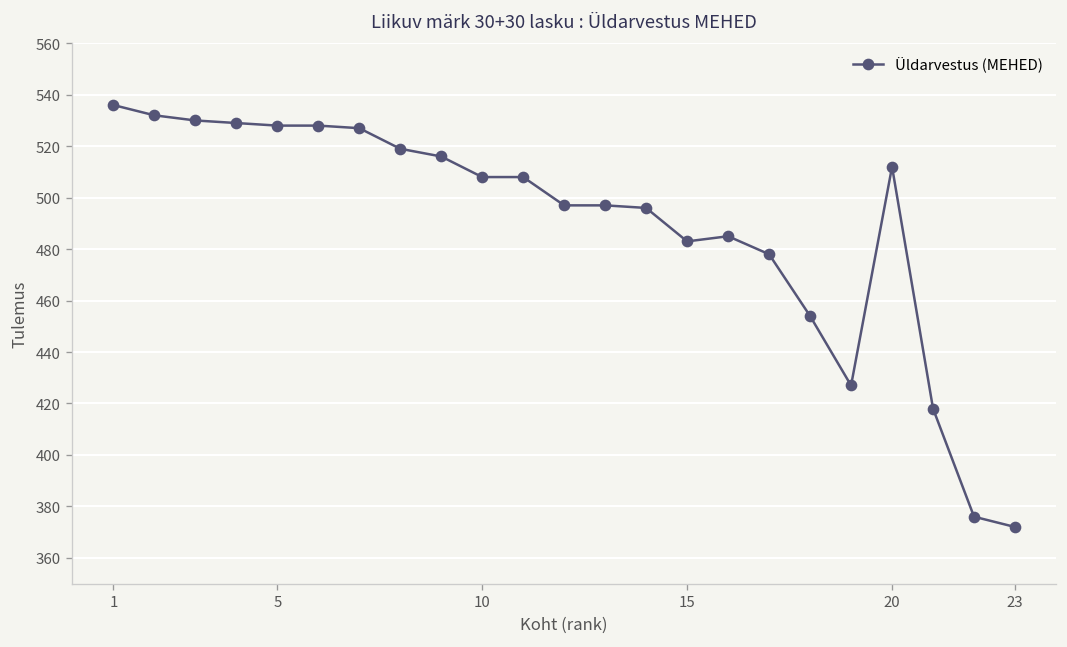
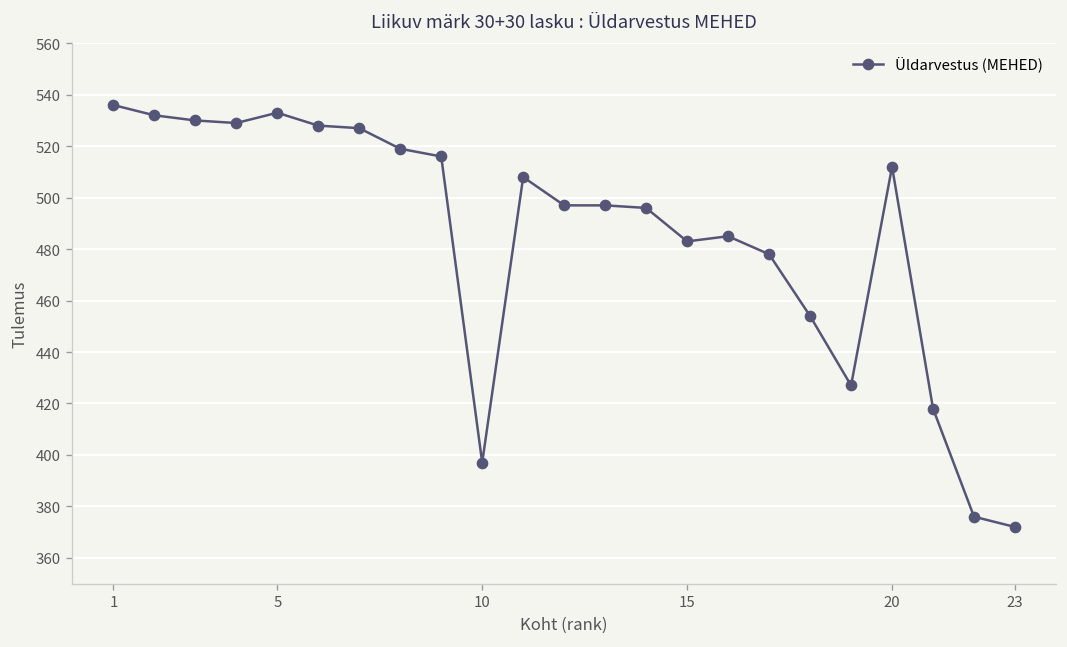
  {
    "1": 536,
-   "5": 528,
-   "10": 508,
+   "5": 533,
+   "10": 397,
    "15": 483,
    "20": 512,
    "23": 372
  }
